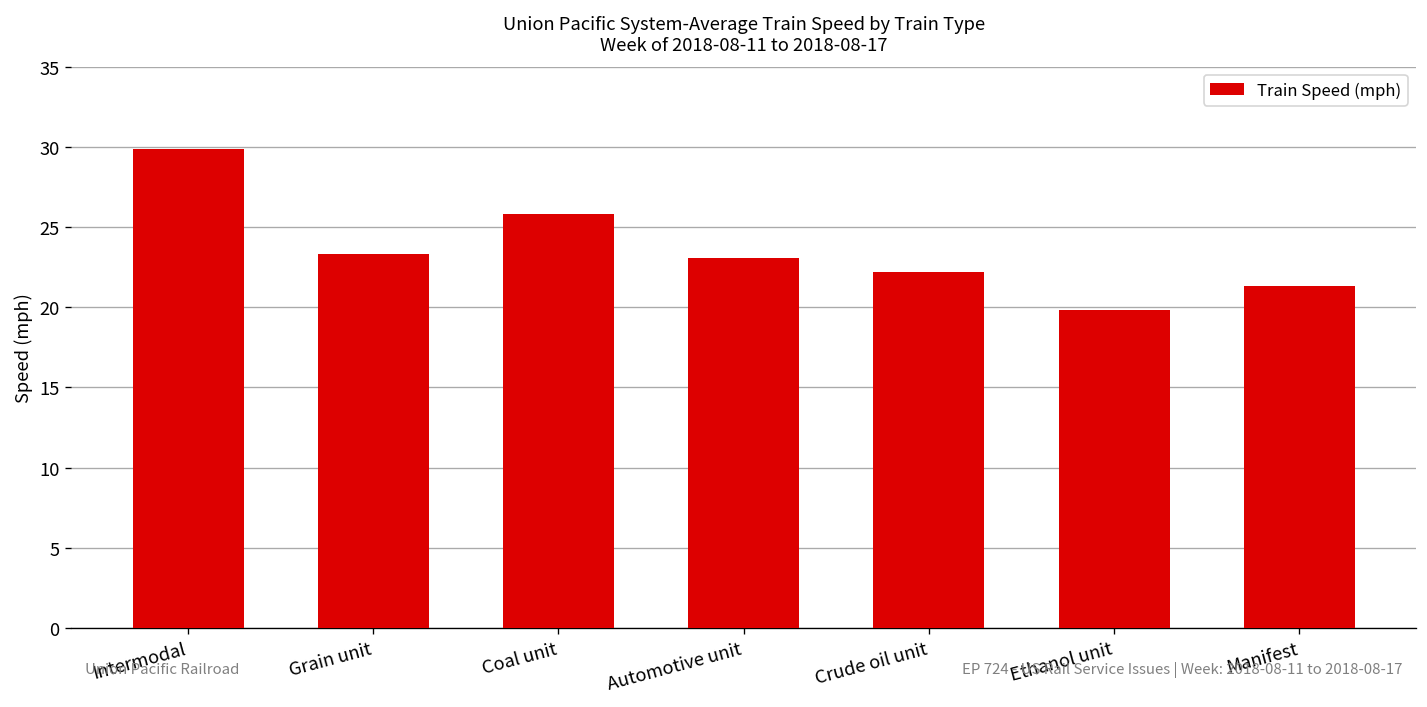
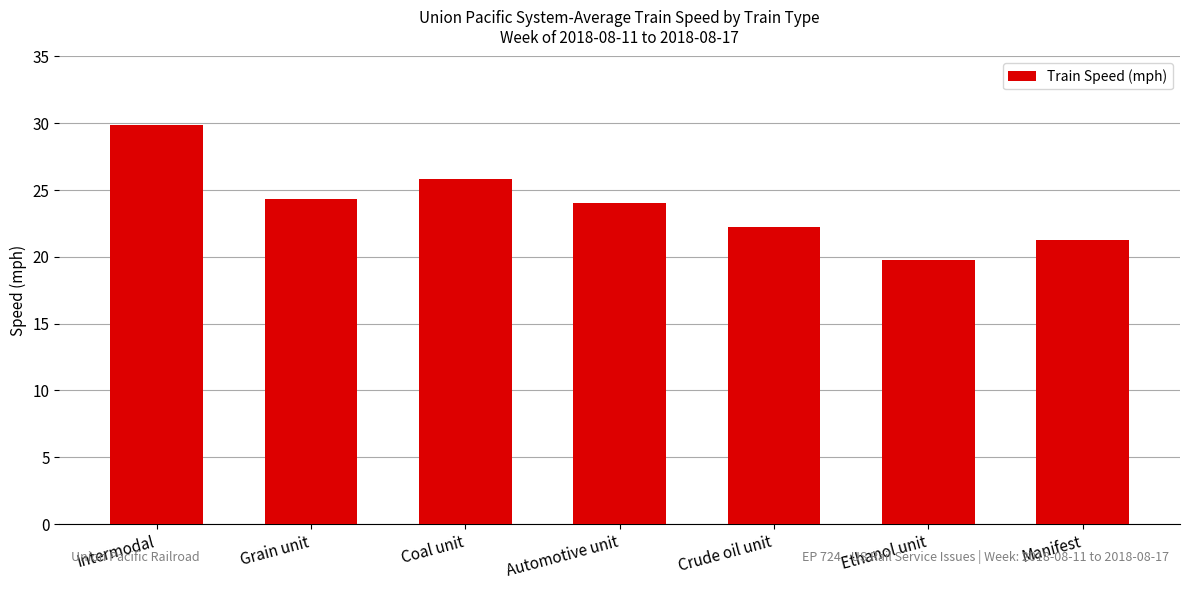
  {
    "Intermodal": 29.9,
-   "Grain unit": 23.3,
+   "Grain unit": 24.3,
    "Coal unit": 25.8,
-   "Automotive unit": 23.1,
+   "Automotive unit": 24.0,
    "Crude oil unit": 22.2,
    "Ethanol unit": 19.8,
    "Manifest": 21.3
  }
